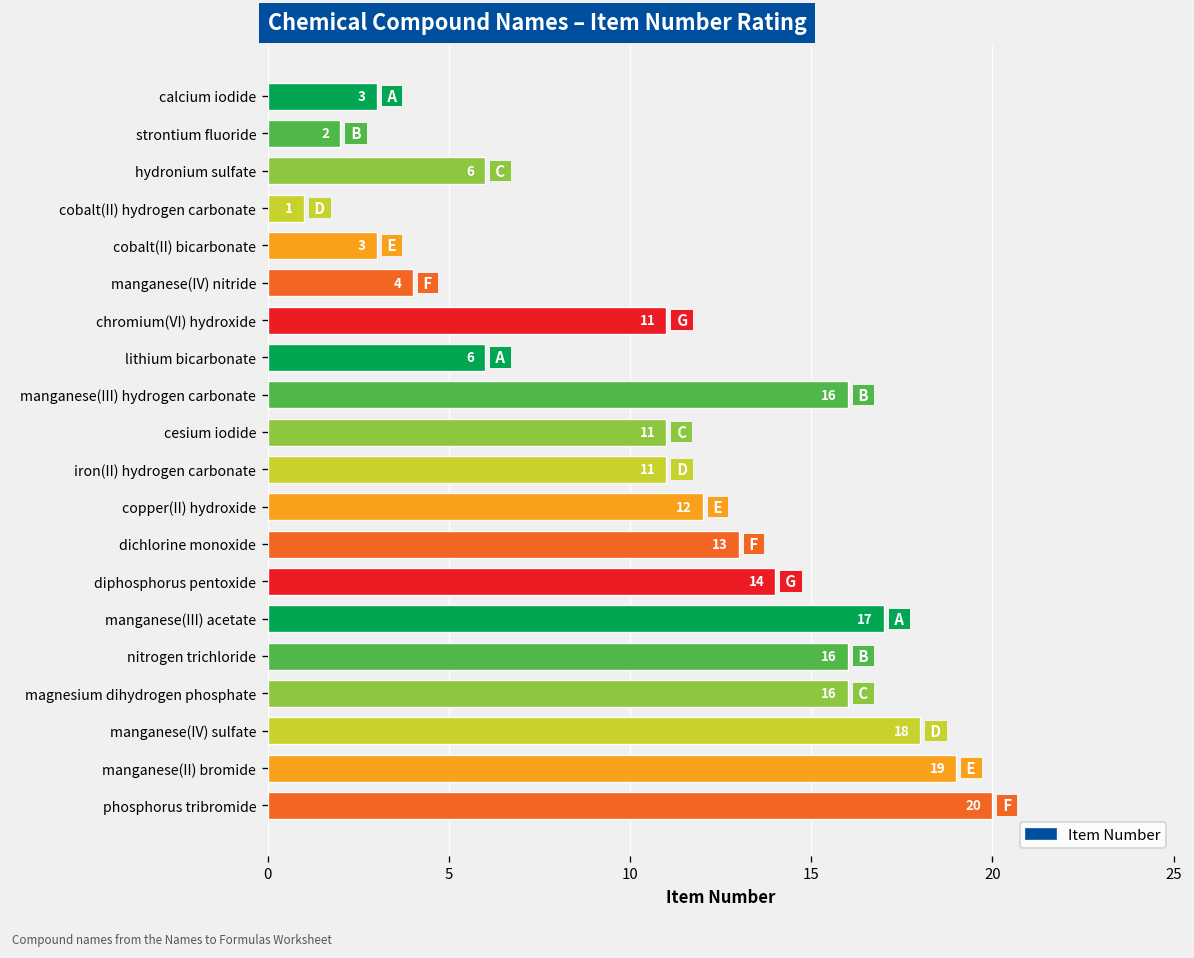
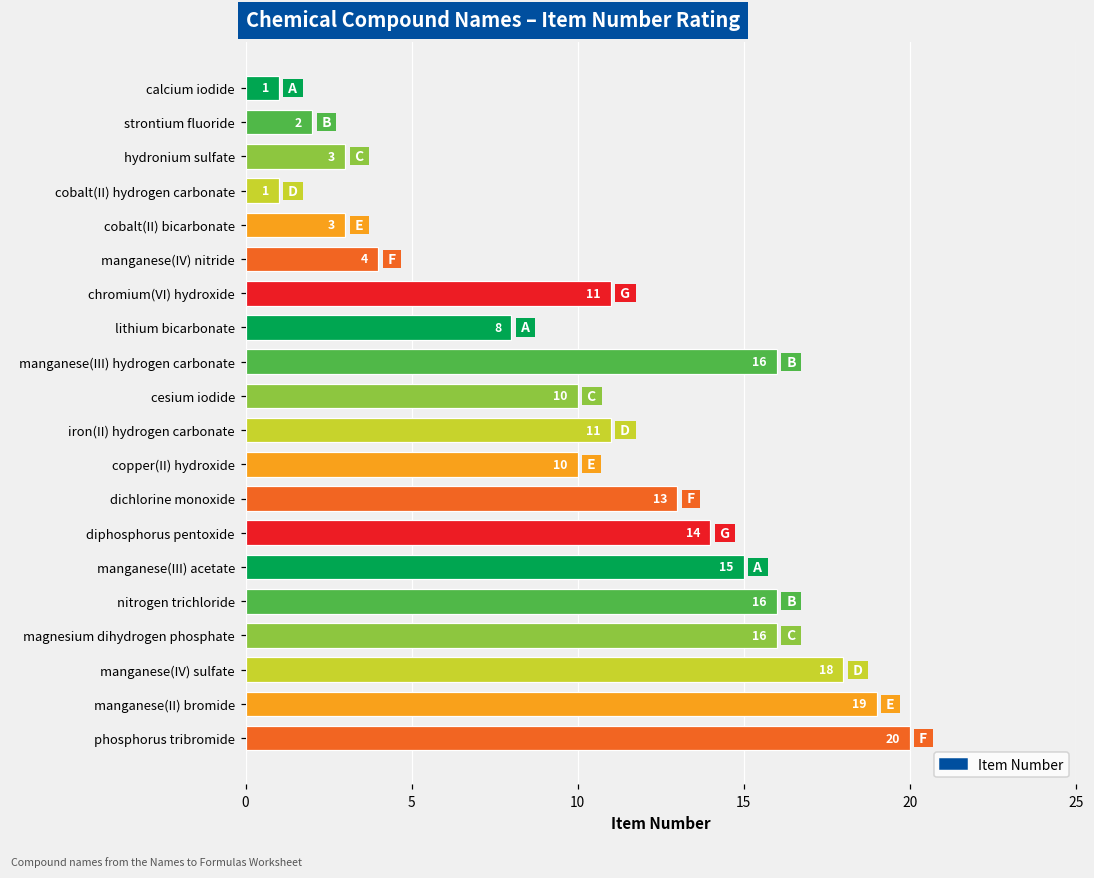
  {
-   "calcium iodide": 3,
+   "calcium iodide": 1,
    "strontium fluoride": 2,
-   "hydronium sulfate": 6,
+   "hydronium sulfate": 3,
    "cobalt(II) hydrogen carbonate": 1,
    "cobalt(II) bicarbonate": 3,
    "manganese(IV) nitride": 4,
    "chromium(VI) hydroxide": 11,
-   "lithium bicarbonate": 6,
+   "lithium bicarbonate": 8,
    "manganese(III) hydrogen carbonate": 16,
-   "cesium iodide": 11,
+   "cesium iodide": 10,
    "iron(II) hydrogen carbonate": 11,
-   "copper(II) hydroxide": 12,
+   "copper(II) hydroxide": 10,
    "dichlorine monoxide": 13,
    "diphosphorus pentoxide": 14,
-   "manganese(III) acetate": 17,
+   "manganese(III) acetate": 15,
    "nitrogen trichloride": 16,
    "magnesium dihydrogen phosphate": 16,
    "manganese(IV) sulfate": 18,
    "manganese(II) bromide": 19,
    "phosphorus tribromide": 20
  }
